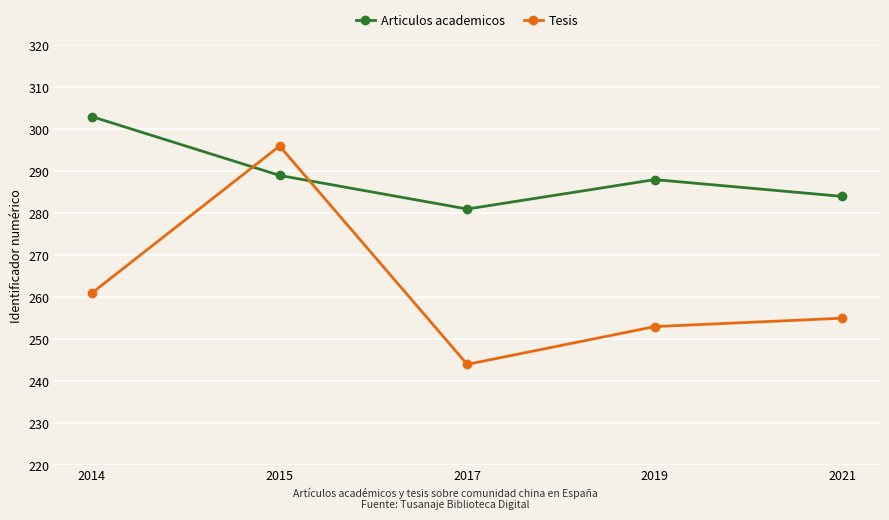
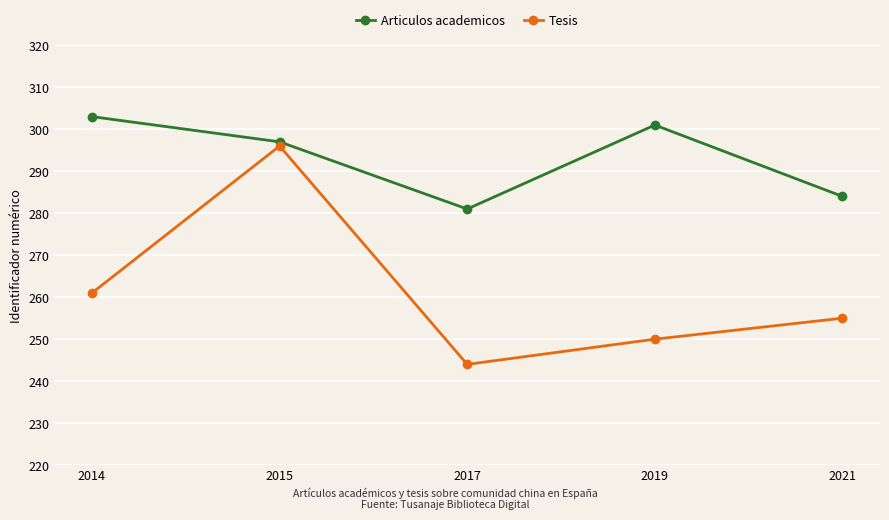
  {
    "Articulos academicos": {
      "2014": 303,
-     "2015": 289,
+     "2015": 297,
      "2017": 281,
-     "2019": 288,
+     "2019": 301,
      "2021": 284
    },
    "Tesis": {
      "2014": 261,
      "2015": 296,
      "2017": 244,
-     "2019": 253,
+     "2019": 250,
      "2021": 255
    }
  }
